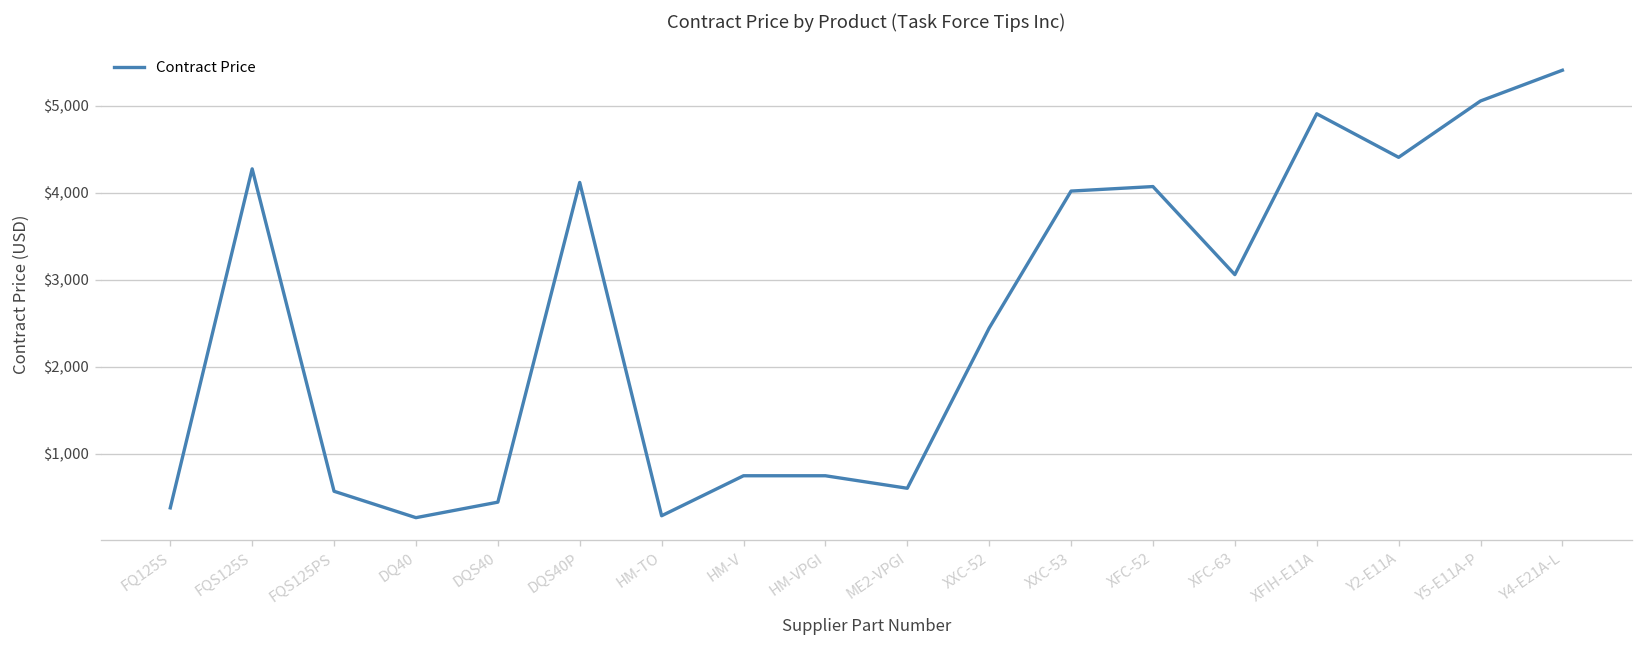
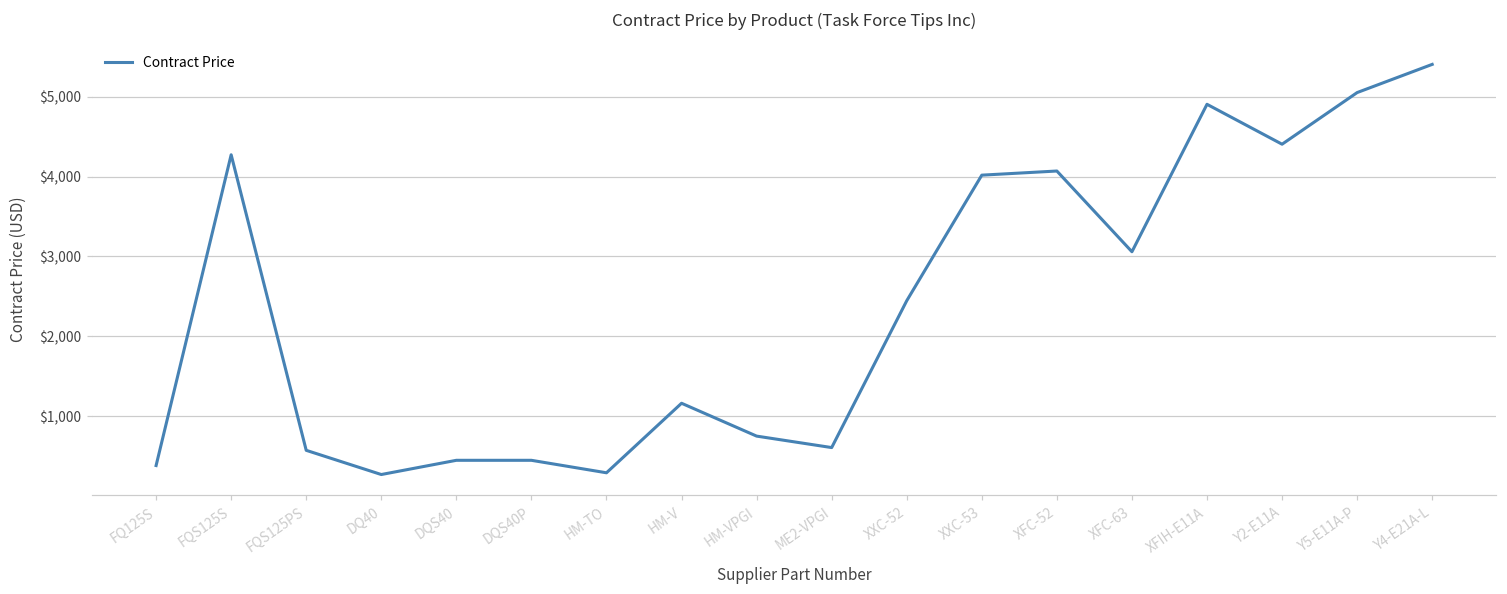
  {
    "FQ125S": "$400",
    "FQS125S": "$4,300",
    "FQS125PS": "$600",
    "DQ40": "$300",
    "DQS40": "$400",
-   "DQS40P": "$4,100",
+   "DQS40P": "$400",
    "HM-TO": "$300",
-   "HM-V": "$800",
+   "HM-V": "$1,200",
    "HM-VPGI": "$800",
    "ME2-VPGI": "$600",
    "XXC-52": "$2,400",
    "XXC-53": "$4,000",
    "XFC-52": "$4,100",
    "XFC-63": "$3,100",
    "XFIH-E11A": "$4,900",
    "Y2-E11A": "$4,400",
    "Y5-E11A-P": "$5,100",
    "Y4-E21A-L": "$5,400"
  }
